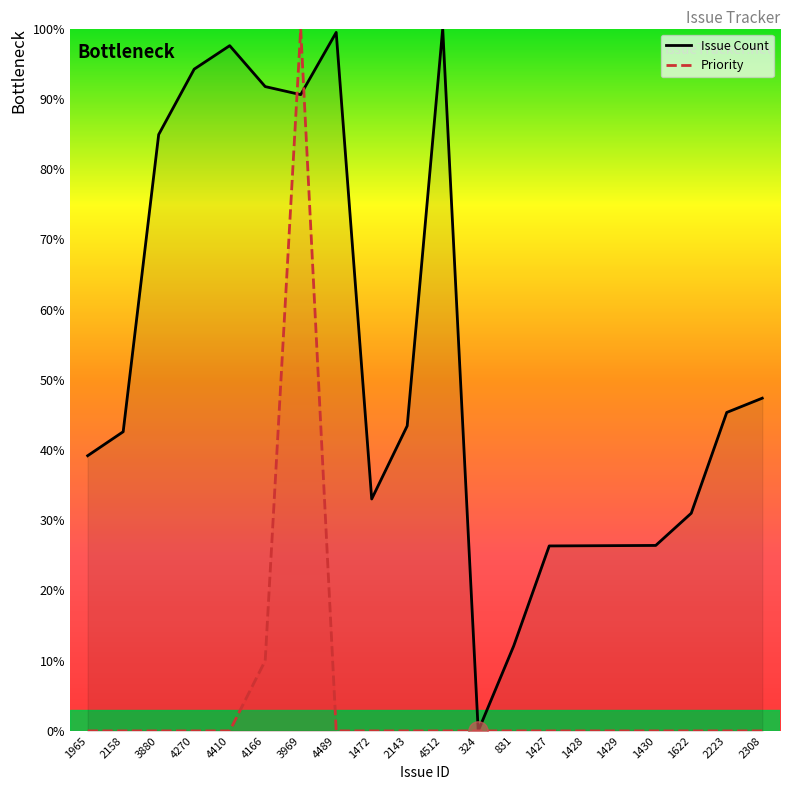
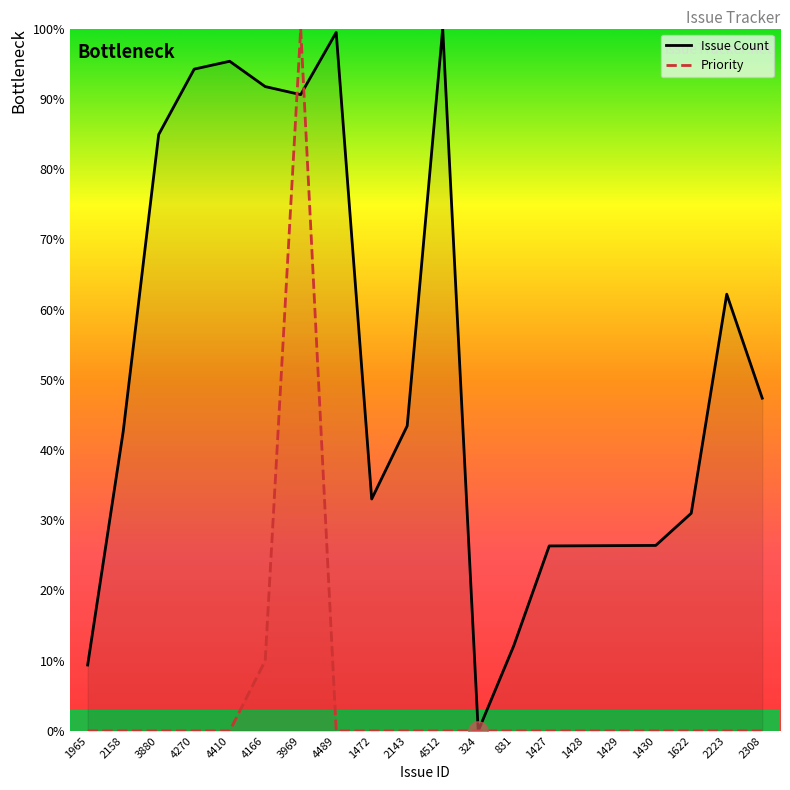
  {
    "Issue Count": {
-     "1965": "39%",
+     "1965": "9%",
      "2158": "43%",
      "3880": "85%",
      "4270": "94%",
-     "4410": "98%",
+     "4410": "95%",
      "4166": "92%",
      "3969": "91%",
      "4489": "99%",
      "1472": "33%",
      "2143": "43%",
      "4512": "100%",
      "831": "12%",
      "1427": "26%",
      "1428": "26%",
      "1429": "26%",
      "1430": "26%",
      "1622": "31%",
-     "2223": "45%",
+     "2223": "62%",
      "2308": "47%"
    }
  }
